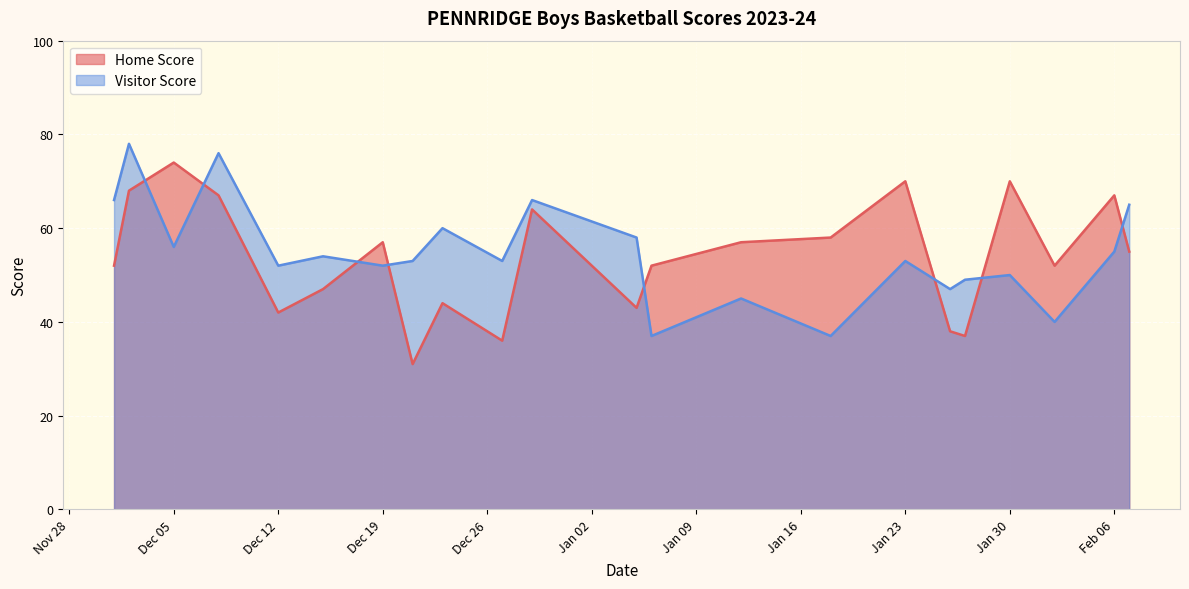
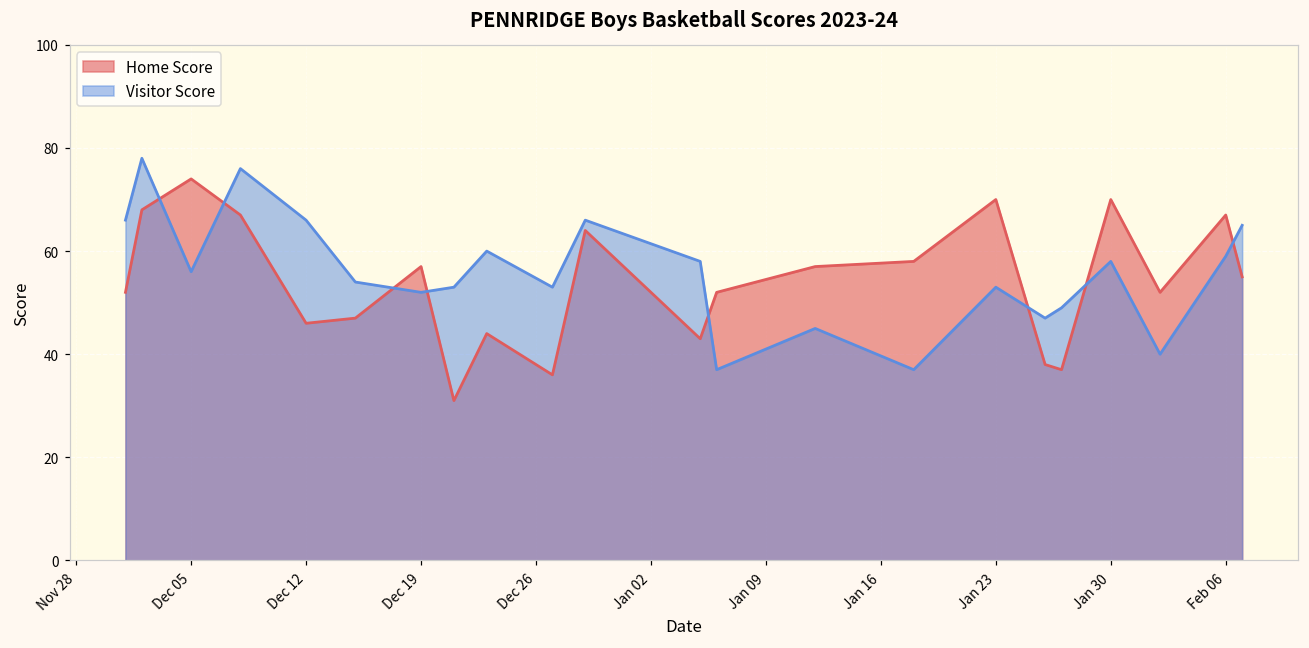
  {
    "Home Score": {
      "Dec 05": 74,
-     "Dec 12": 42,
+     "Dec 12": 46,
      "Dec 19": 57,
      "Jan 23": 70,
      "Jan 30": 70,
      "Feb 06": 67
    },
    "Visitor Score": {
      "Dec 05": 56,
-     "Dec 12": 52,
+     "Dec 12": 66,
      "Dec 19": 52,
      "Jan 23": 53,
-     "Jan 30": 50,
-     "Feb 06": 55
+     "Jan 30": 58,
+     "Feb 06": 59
    }
  }
